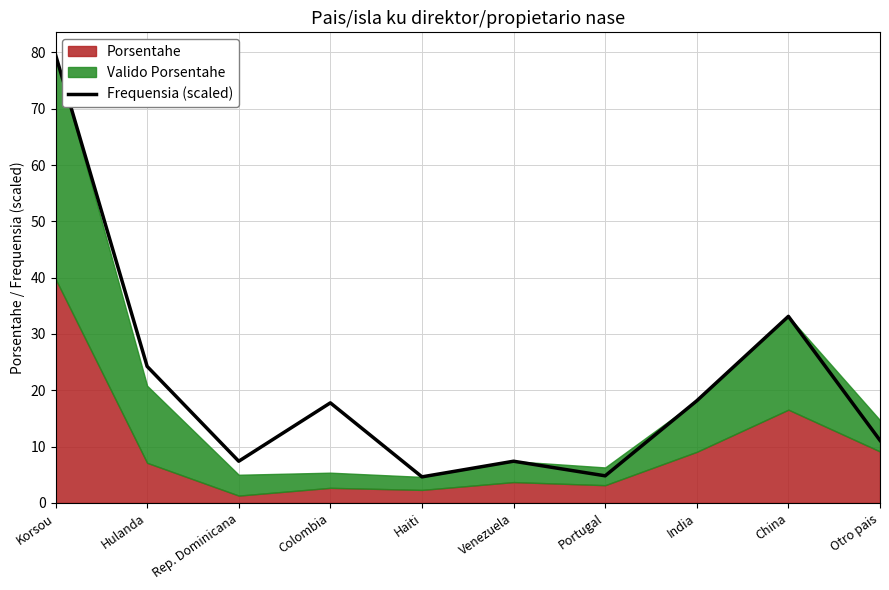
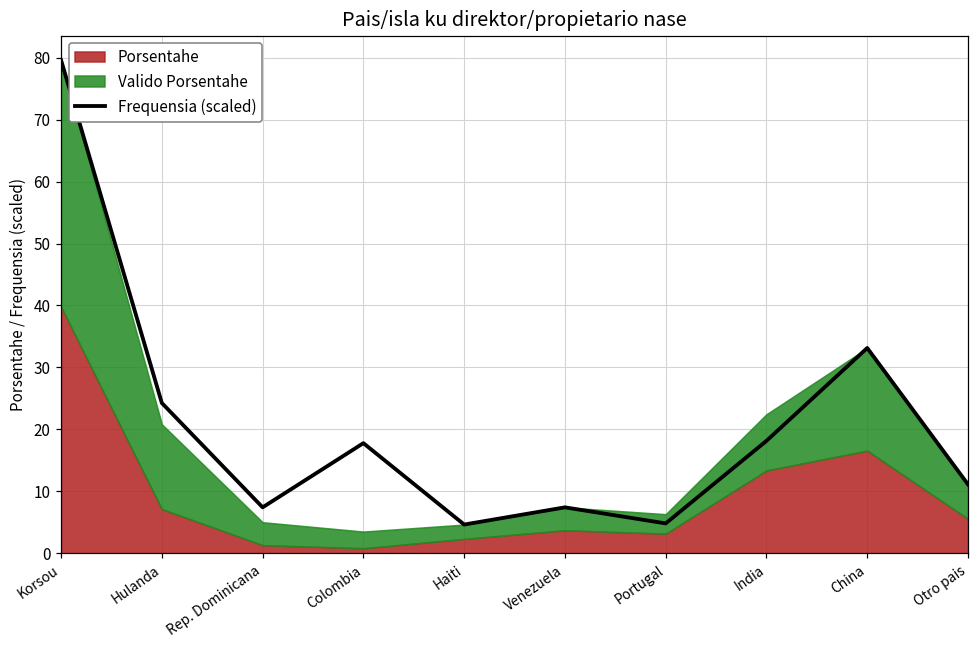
  {
    "Porsentahe": {
      "Korsou": 40,
      "Hulanda": 7,
      "Rep. Dominicana": 1,
-     "Colombia": 3,
+     "Colombia": 1,
      "Haiti": 2,
      "Venezuela": 4,
      "Portugal": 3,
-     "India": 9,
+     "India": 13,
      "China": 17,
-     "Otro pais": 9
+     "Otro pais": 6
    },
    "Frequensia (scaled)": {
      "Hulanda": 24,
      "Rep. Dominicana": 7,
      "Colombia": 18,
      "Portugal": 5
    },
    "Valido Porsentahe": {
      "Hulanda": 14,
      "Rep. Dominicana": 4,
      "Colombia": 3,
      "Portugal": 3
    }
  }
